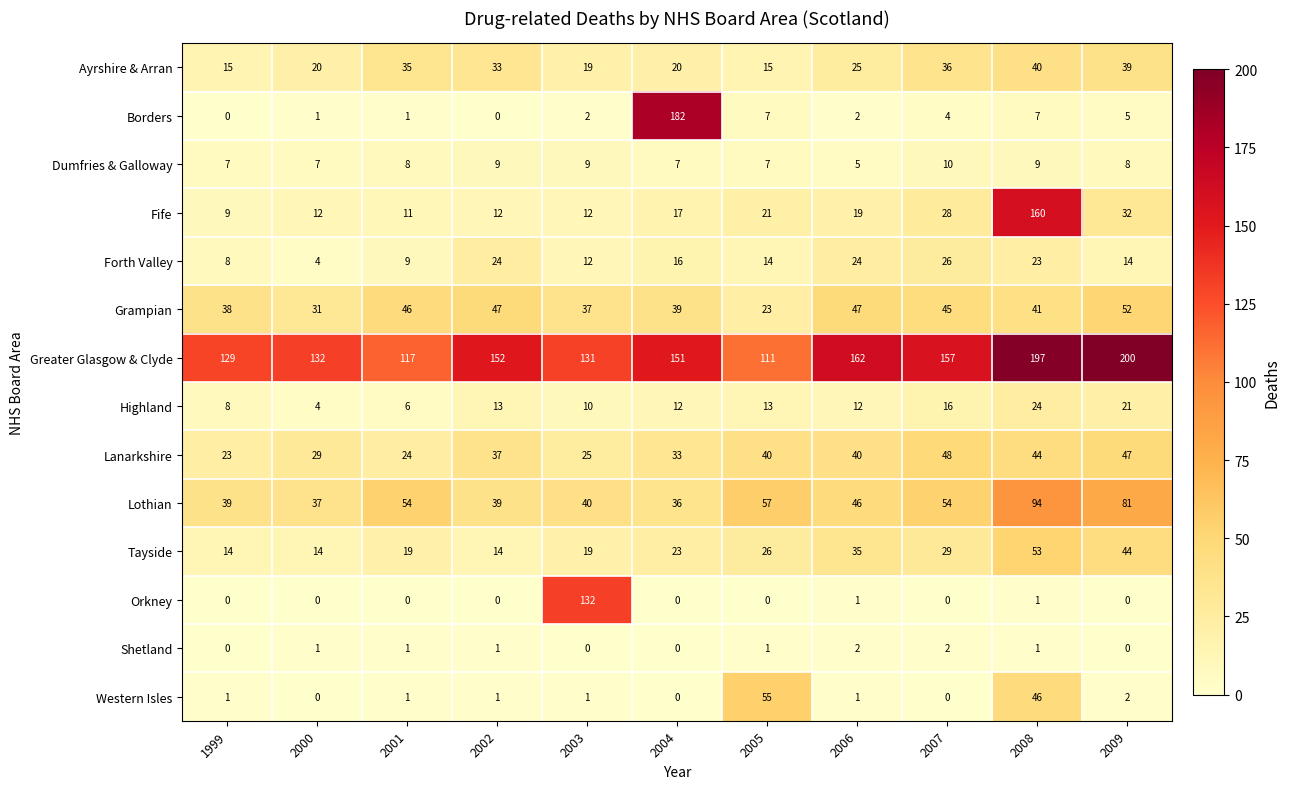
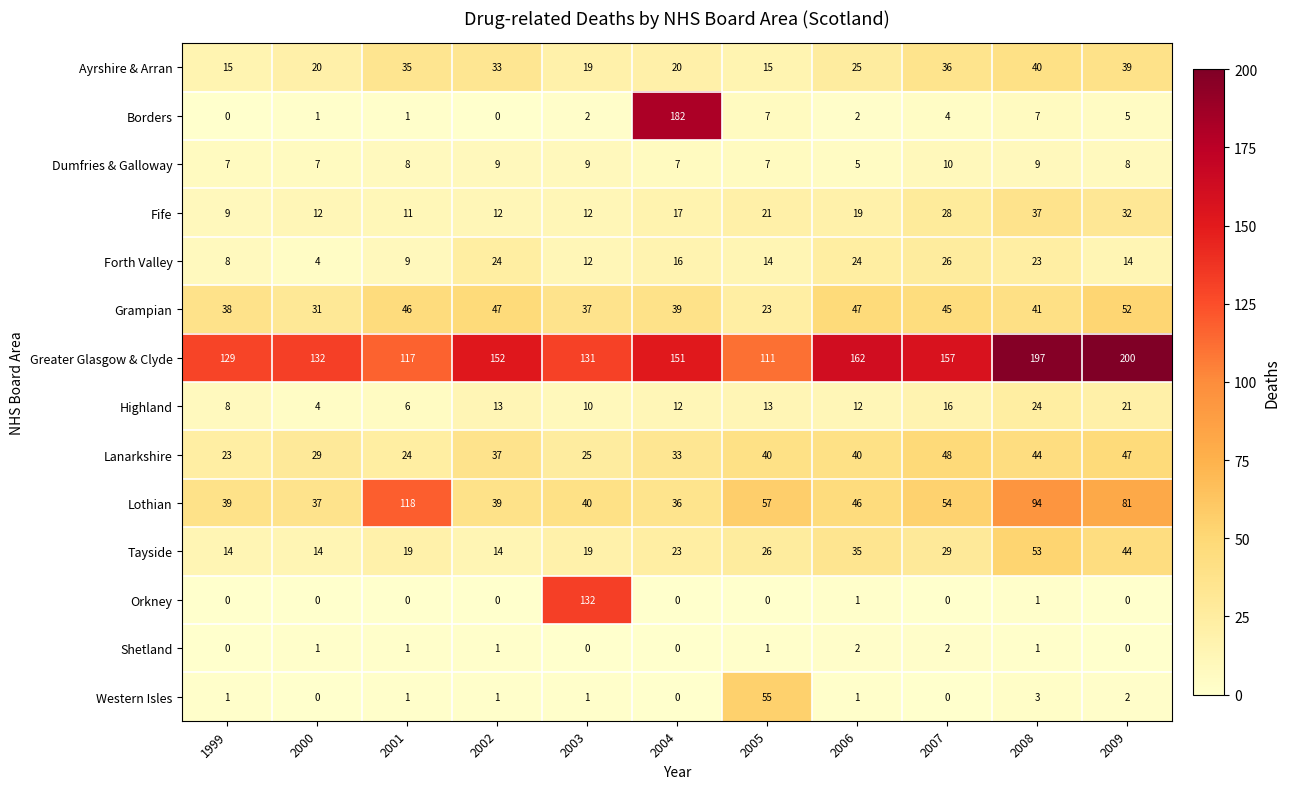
  {
    "Ayrshire & Arran": {
      "1999": 15,
      "2000": 20,
      "2001": 35,
      "2002": 33,
      "2003": 19,
      "2004": 20,
      "2005": 15,
      "2006": 25,
      "2007": 36,
      "2008": 40,
      "2009": 39
    },
    "Borders": {
      "1999": 0,
      "2000": 1,
      "2001": 1,
      "2002": 0,
      "2003": 2,
      "2004": 182,
      "2005": 7,
      "2006": 2,
      "2007": 4,
      "2008": 7,
      "2009": 5
    },
    "Dumfries & Galloway": {
      "1999": 7,
      "2000": 7,
      "2001": 8,
      "2002": 9,
      "2003": 9,
      "2004": 7,
      "2005": 7,
      "2006": 5,
      "2007": 10,
      "2008": 9,
      "2009": 8
    },
    "Fife": {
      "1999": 9,
      "2000": 12,
      "2001": 11,
      "2002": 12,
      "2003": 12,
      "2004": 17,
      "2005": 21,
      "2006": 19,
      "2007": 28,
-     "2008": 160,
+     "2008": 37,
      "2009": 32
    },
    "Forth Valley": {
      "1999": 8,
      "2000": 4,
      "2001": 9,
      "2002": 24,
      "2003": 12,
      "2004": 16,
      "2005": 14,
      "2006": 24,
      "2007": 26,
      "2008": 23,
      "2009": 14
    },
    "Grampian": {
      "1999": 38,
      "2000": 31,
      "2001": 46,
      "2002": 47,
      "2003": 37,
      "2004": 39,
      "2005": 23,
      "2006": 47,
      "2007": 45,
      "2008": 41,
      "2009": 52
    },
    "Greater Glasgow & Clyde": {
      "1999": 129,
      "2000": 132,
      "2001": 117,
      "2002": 152,
      "2003": 131,
      "2004": 151,
      "2005": 111,
      "2006": 162,
      "2007": 157,
      "2008": 197,
      "2009": 200
    },
    "Highland": {
      "1999": 8,
      "2000": 4,
      "2001": 6,
      "2002": 13,
      "2003": 10,
      "2004": 12,
      "2005": 13,
      "2006": 12,
      "2007": 16,
      "2008": 24,
      "2009": 21
    },
    "Lanarkshire": {
      "1999": 23,
      "2000": 29,
      "2001": 24,
      "2002": 37,
      "2003": 25,
      "2004": 33,
      "2005": 40,
      "2006": 40,
      "2007": 48,
      "2008": 44,
      "2009": 47
    },
    "Lothian": {
      "1999": 39,
      "2000": 37,
-     "2001": 54,
+     "2001": 118,
      "2002": 39,
      "2003": 40,
      "2004": 36,
      "2005": 57,
      "2006": 46,
      "2007": 54,
      "2008": 94,
      "2009": 81
    },
    "Tayside": {
      "1999": 14,
      "2000": 14,
      "2001": 19,
      "2002": 14,
      "2003": 19,
      "2004": 23,
      "2005": 26,
      "2006": 35,
      "2007": 29,
      "2008": 53,
      "2009": 44
    },
    "Orkney": {
      "1999": 0,
      "2000": 0,
      "2001": 0,
      "2002": 0,
      "2003": 132,
      "2004": 0,
      "2005": 0,
      "2006": 1,
      "2007": 0,
      "2008": 1,
      "2009": 0
    },
    "Shetland": {
      "1999": 0,
      "2000": 1,
      "2001": 1,
      "2002": 1,
      "2003": 0,
      "2004": 0,
      "2005": 1,
      "2006": 2,
      "2007": 2,
      "2008": 1,
      "2009": 0
    },
    "Western Isles": {
      "1999": 1,
      "2000": 0,
      "2001": 1,
      "2002": 1,
      "2003": 1,
      "2004": 0,
      "2005": 55,
      "2006": 1,
      "2007": 0,
-     "2008": 46,
+     "2008": 3,
      "2009": 2
    }
  }
